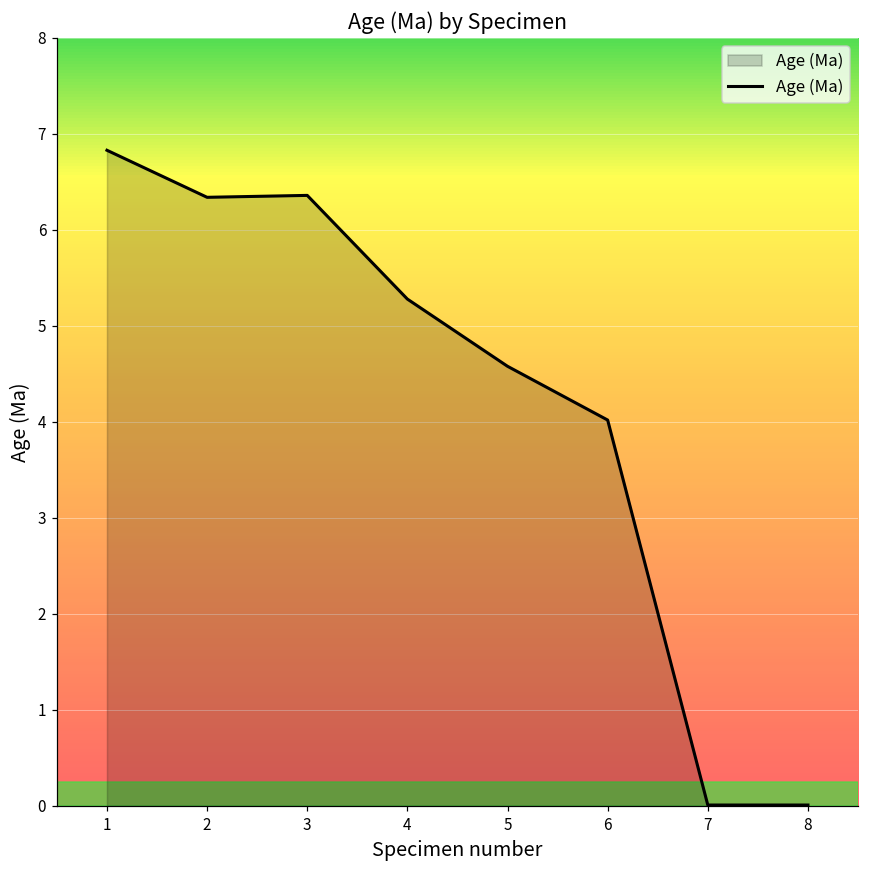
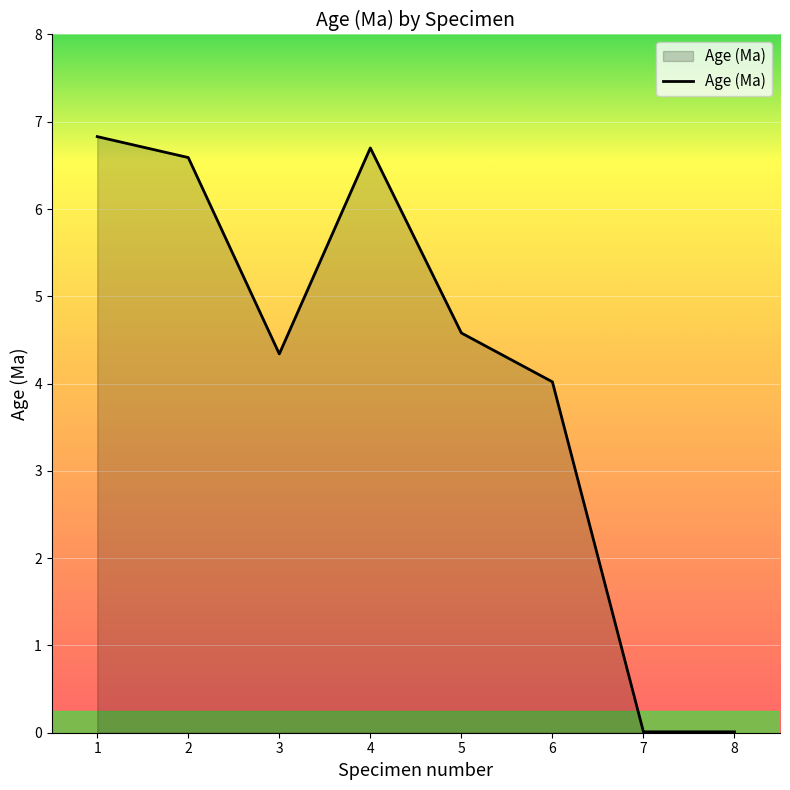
  {
    "1": 6.8,
-   "2": 6.3,
-   "3": 6.4,
-   "4": 5.3,
+   "2": 6.6,
+   "3": 4.3,
+   "4": 6.7,
    "5": 4.6,
    "6": 4.0
  }
